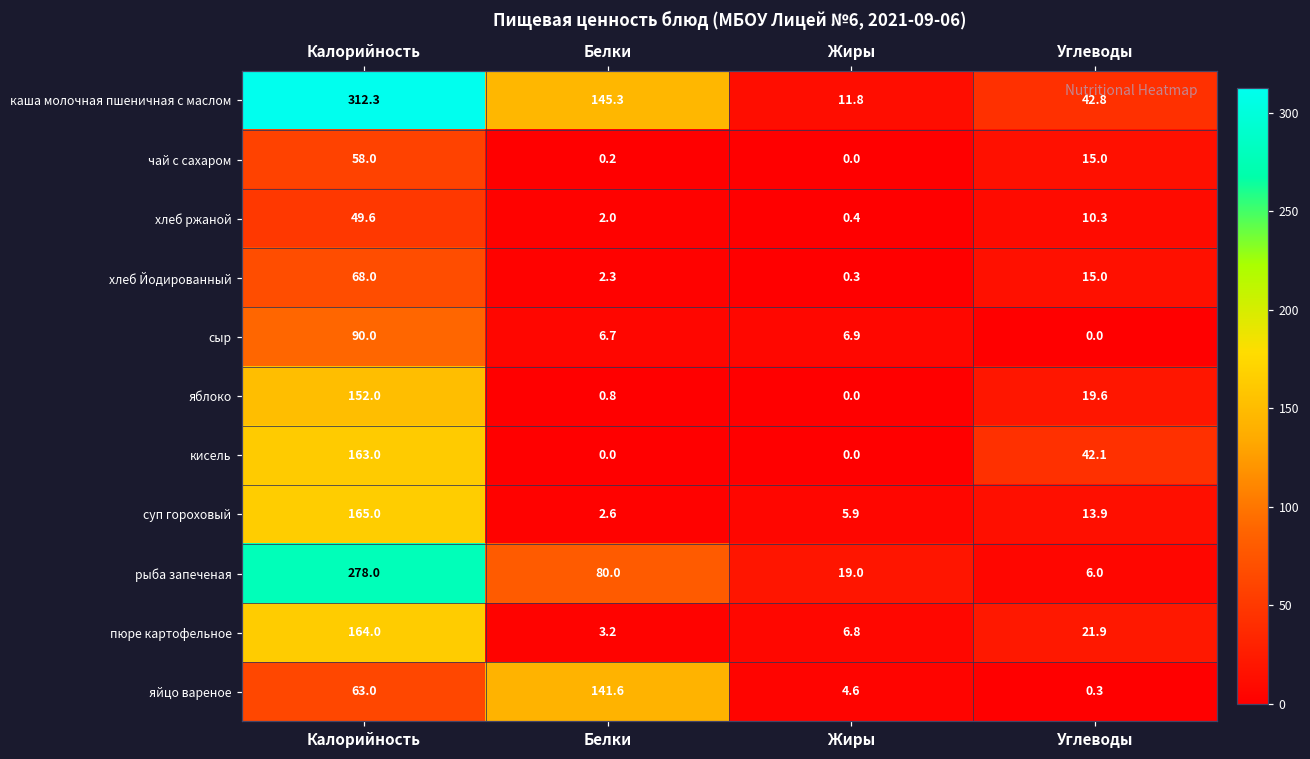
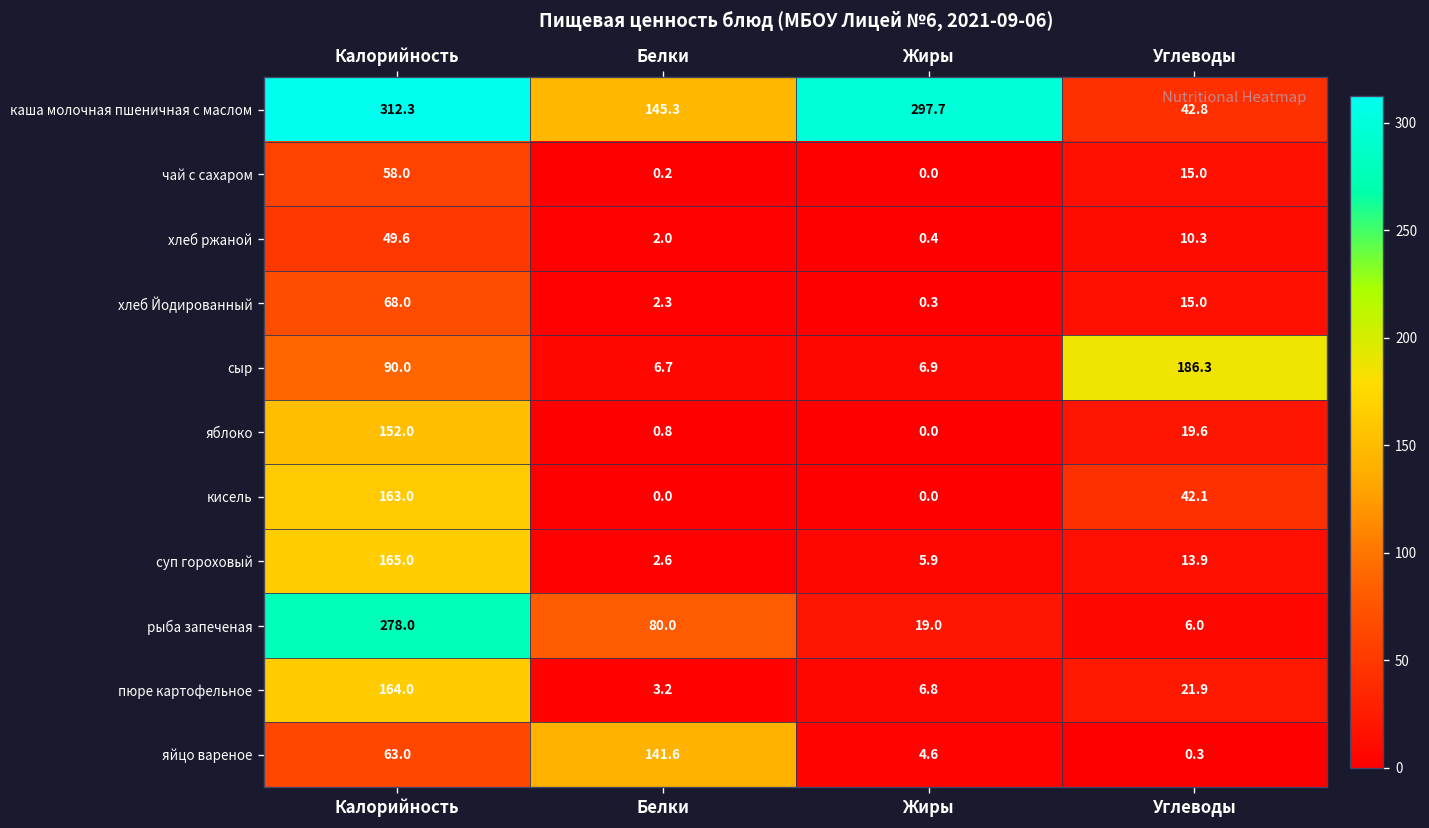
  {
    "каша молочная пшеничная с маслом": {
      "Калорийность": 312.3,
      "Белки": 145.3,
-     "Жиры": 11.8
+     "Жиры": 297.7
    },
    "чай с сахаром": {
      "Калорийность": 58.0,
      "Белки": 0.2,
      "Жиры": 0.0,
      "Углеводы": 15.0
    },
    "хлеб ржаной": {
      "Калорийность": 49.6,
      "Белки": 2.0,
      "Жиры": 0.4,
      "Углеводы": 10.3
    },
    "хлеб Йодированный": {
      "Калорийность": 68.0,
      "Белки": 2.3,
      "Жиры": 0.3,
      "Углеводы": 15.0
    },
    "сыр": {
      "Калорийность": 90.0,
      "Белки": 6.7,
      "Жиры": 6.9,
-     "Углеводы": 0.0
+     "Углеводы": 186.3
    },
    "яблоко": {
      "Калорийность": 152.0,
      "Белки": 0.8,
      "Жиры": 0.0,
      "Углеводы": 19.6
    },
    "кисель": {
      "Калорийность": 163.0,
      "Белки": 0.0,
      "Жиры": 0.0,
      "Углеводы": 42.1
    },
    "суп гороховый": {
      "Калорийность": 165.0,
      "Белки": 2.6,
      "Жиры": 5.9,
      "Углеводы": 13.9
    },
    "рыба запеченая": {
      "Калорийность": 278.0,
      "Белки": 80.0,
      "Жиры": 19.0,
      "Углеводы": 6.0
    },
    "пюре картофельное": {
      "Калорийность": 164.0,
      "Белки": 3.2,
      "Жиры": 6.8,
      "Углеводы": 21.9
    },
    "яйцо вареное": {
      "Калорийность": 63.0,
      "Белки": 141.6,
      "Жиры": 4.6,
      "Углеводы": 0.3
    }
  }
